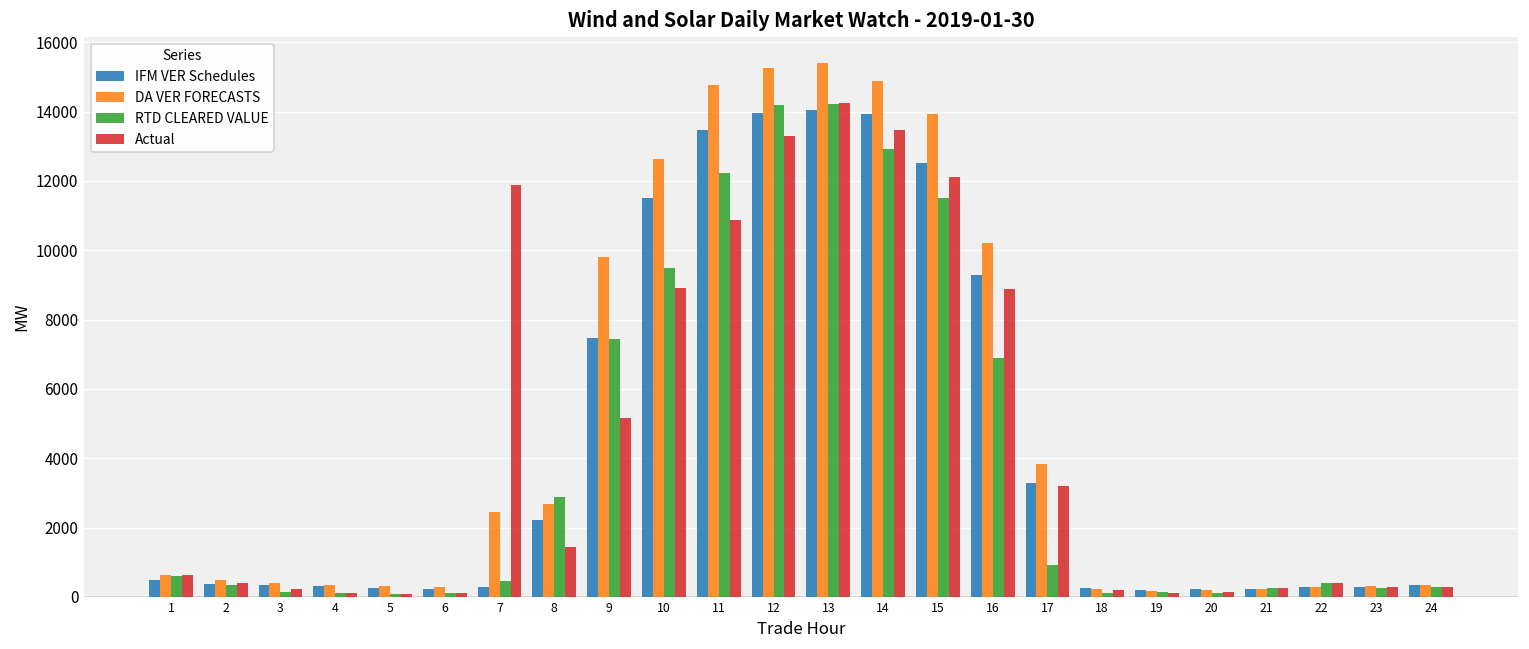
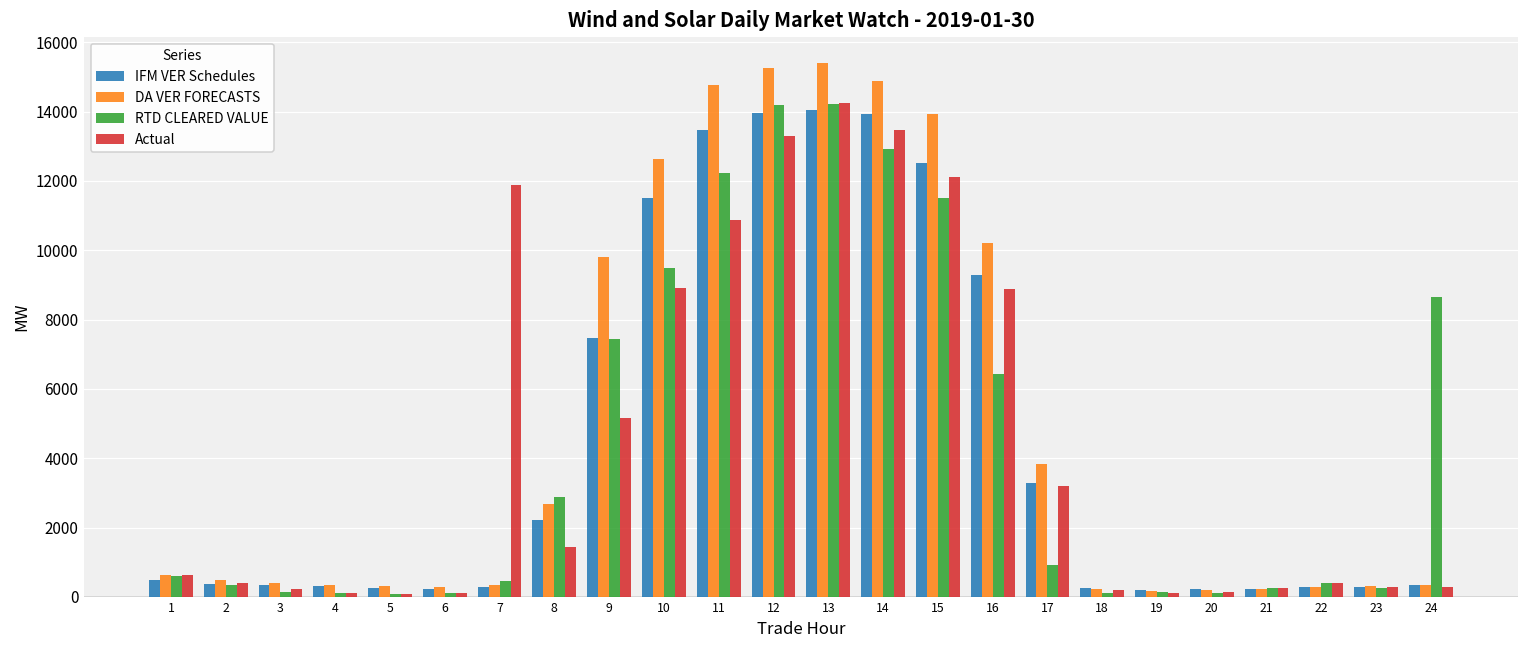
  {
    "IFM VER Schedules": {
      "1": 500,
      "2": 400,
      "3": 300,
      "4": 300,
      "5": 300,
      "6": 200,
      "7": 300,
      "8": 2200,
      "9": 7500,
      "10": 11500,
      "11": 13500,
      "12": 14000,
      "13": 14000,
      "14": 13900,
      "15": 12500,
      "16": 9300,
      "17": 3300,
      "18": 200,
      "19": 200,
      "20": 200,
      "21": 200,
      "22": 300,
      "23": 300,
      "24": 300
    },
    "DA VER FORECASTS": {
      "1": 600,
      "2": 500,
      "3": 400,
      "4": 300,
      "5": 300,
      "6": 300,
-     "7": 2500,
+     "7": 300,
      "8": 2700,
      "9": 9800,
      "10": 12600,
      "11": 14800,
      "12": 15300,
      "13": 15400,
      "14": 14900,
      "15": 13900,
      "16": 10200,
      "17": 3800,
      "18": 200,
      "19": 200,
      "20": 200,
      "21": 200,
      "22": 300,
      "23": 300,
      "24": 300
    },
    "RTD CLEARED VALUE": {
      "1": 600,
      "2": 300,
      "3": 100,
      "4": 100,
      "5": 100,
      "6": 100,
      "7": 500,
      "8": 2900,
      "9": 7400,
      "10": 9500,
      "11": 12200,
      "12": 14200,
      "13": 14200,
      "14": 12900,
      "15": 11500,
-     "16": 6900,
+     "16": 6400,
      "17": 900,
      "18": 100,
      "19": 100,
      "20": 100,
      "21": 200,
      "22": 400,
      "23": 200,
-     "24": 300
+     "24": 8700
    },
    "Actual": {
      "1": 600,
      "2": 400,
      "3": 200,
      "4": 100,
      "5": 100,
      "6": 100,
      "7": 11900,
      "8": 1400,
      "9": 5200,
      "10": 8900,
      "11": 10900,
      "12": 13300,
      "13": 14200,
      "14": 13500,
      "15": 12100,
      "16": 8900,
      "17": 3200,
      "18": 200,
      "19": 100,
      "20": 200,
      "21": 200,
      "22": 400,
      "23": 300,
      "24": 300
    }
  }
